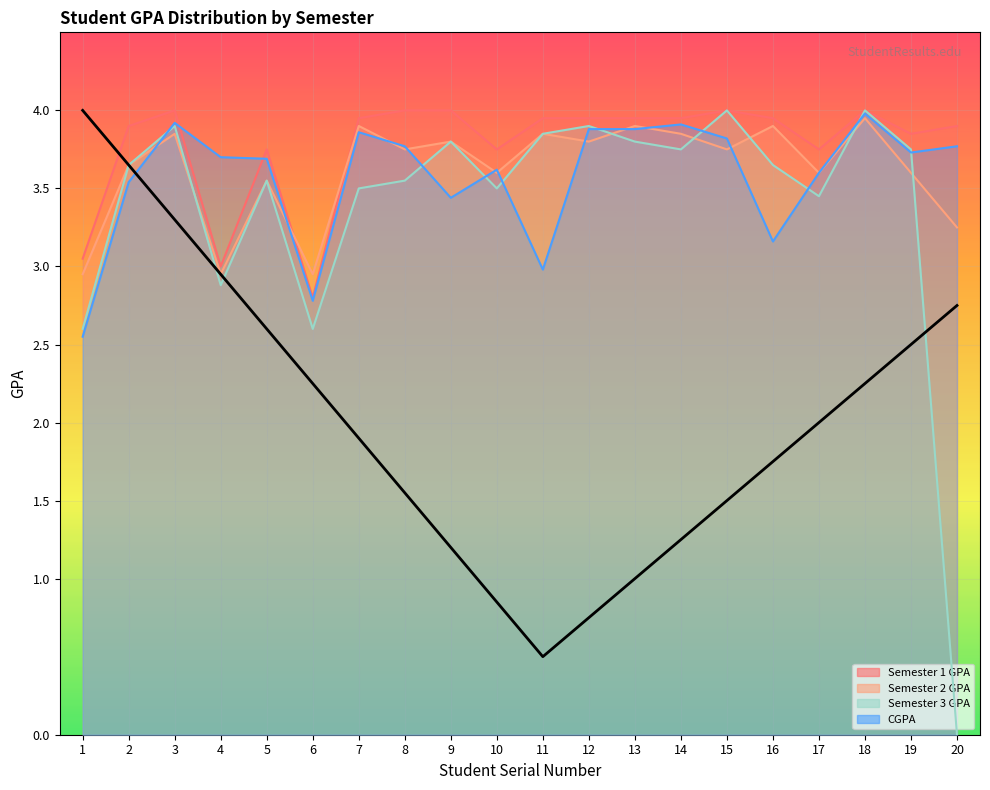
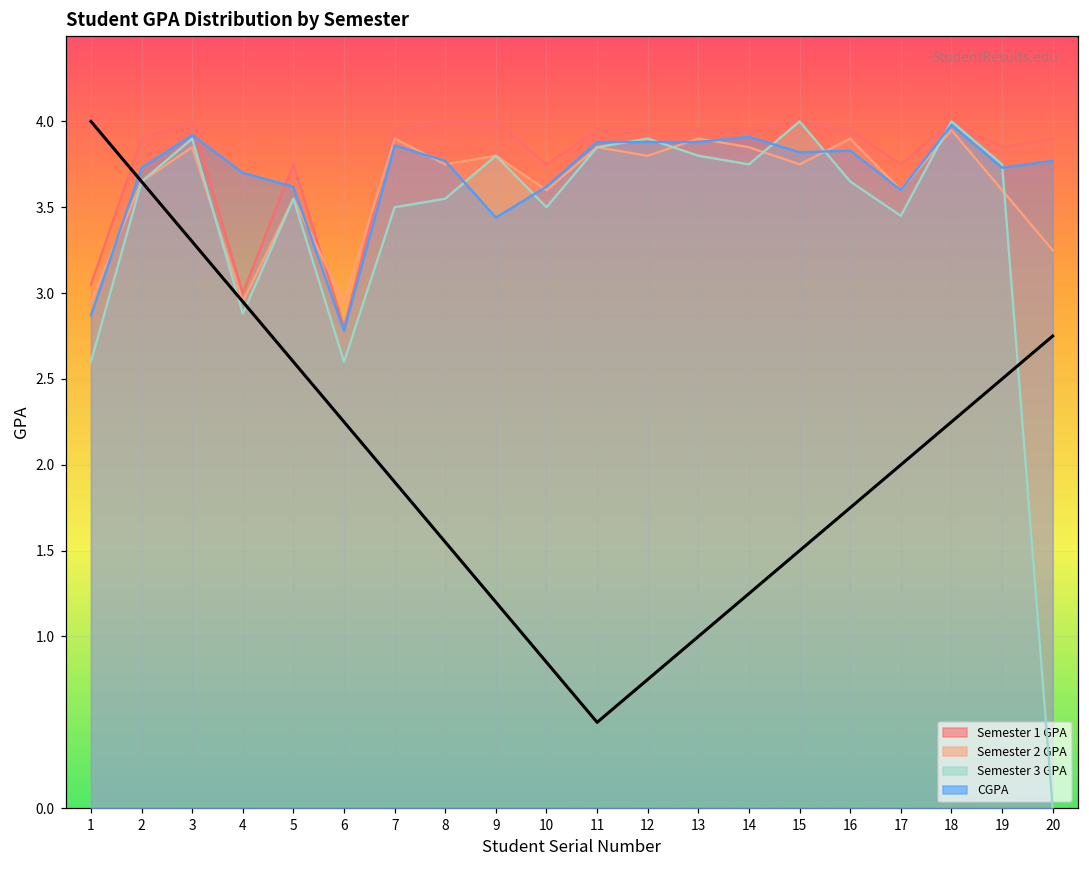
  {
    "CGPA": {
-     "1": 2.55,
-     "2": 3.54,
+     "1": 2.87,
+     "2": 3.73,
      "3": 3.92,
      "4": 3.70,
-     "5": 3.69,
+     "5": 3.62,
      "6": 2.78,
      "7": 3.86,
      "8": 3.77,
      "9": 3.44,
      "10": 3.62,
-     "11": 2.98,
+     "11": 3.88,
      "12": 3.88,
      "13": 3.88,
      "14": 3.91,
      "15": 3.82,
-     "16": 3.16,
+     "16": 3.83,
      "18": 3.98,
      "19": 3.73,
      "20": 3.77
    }
  }
